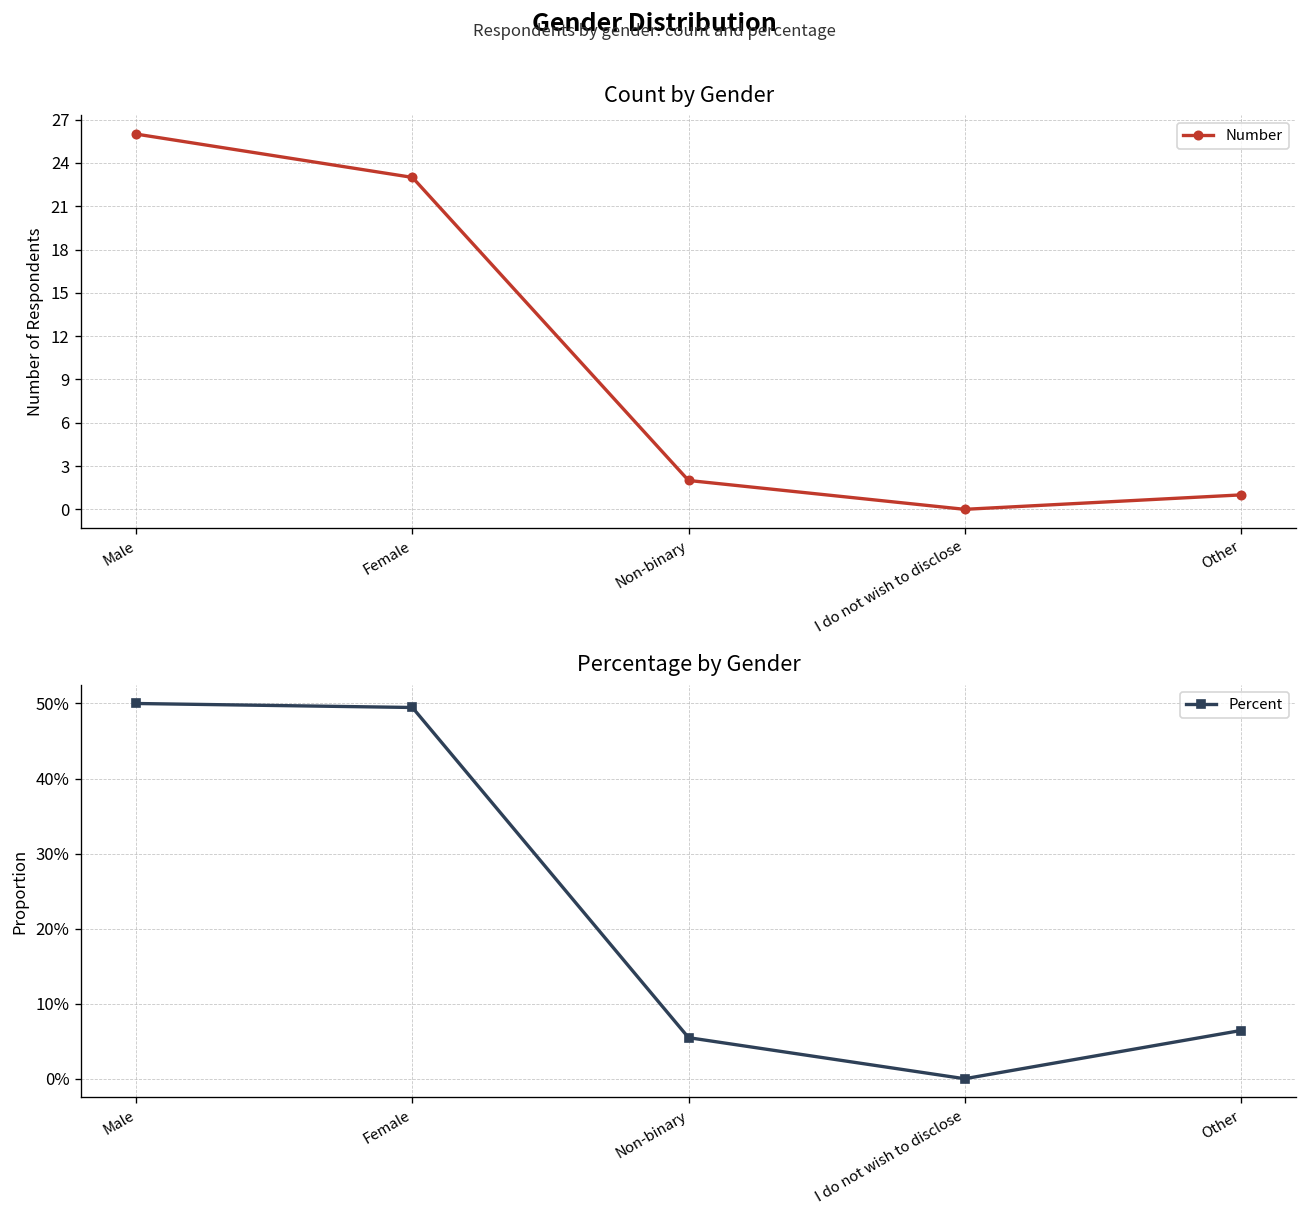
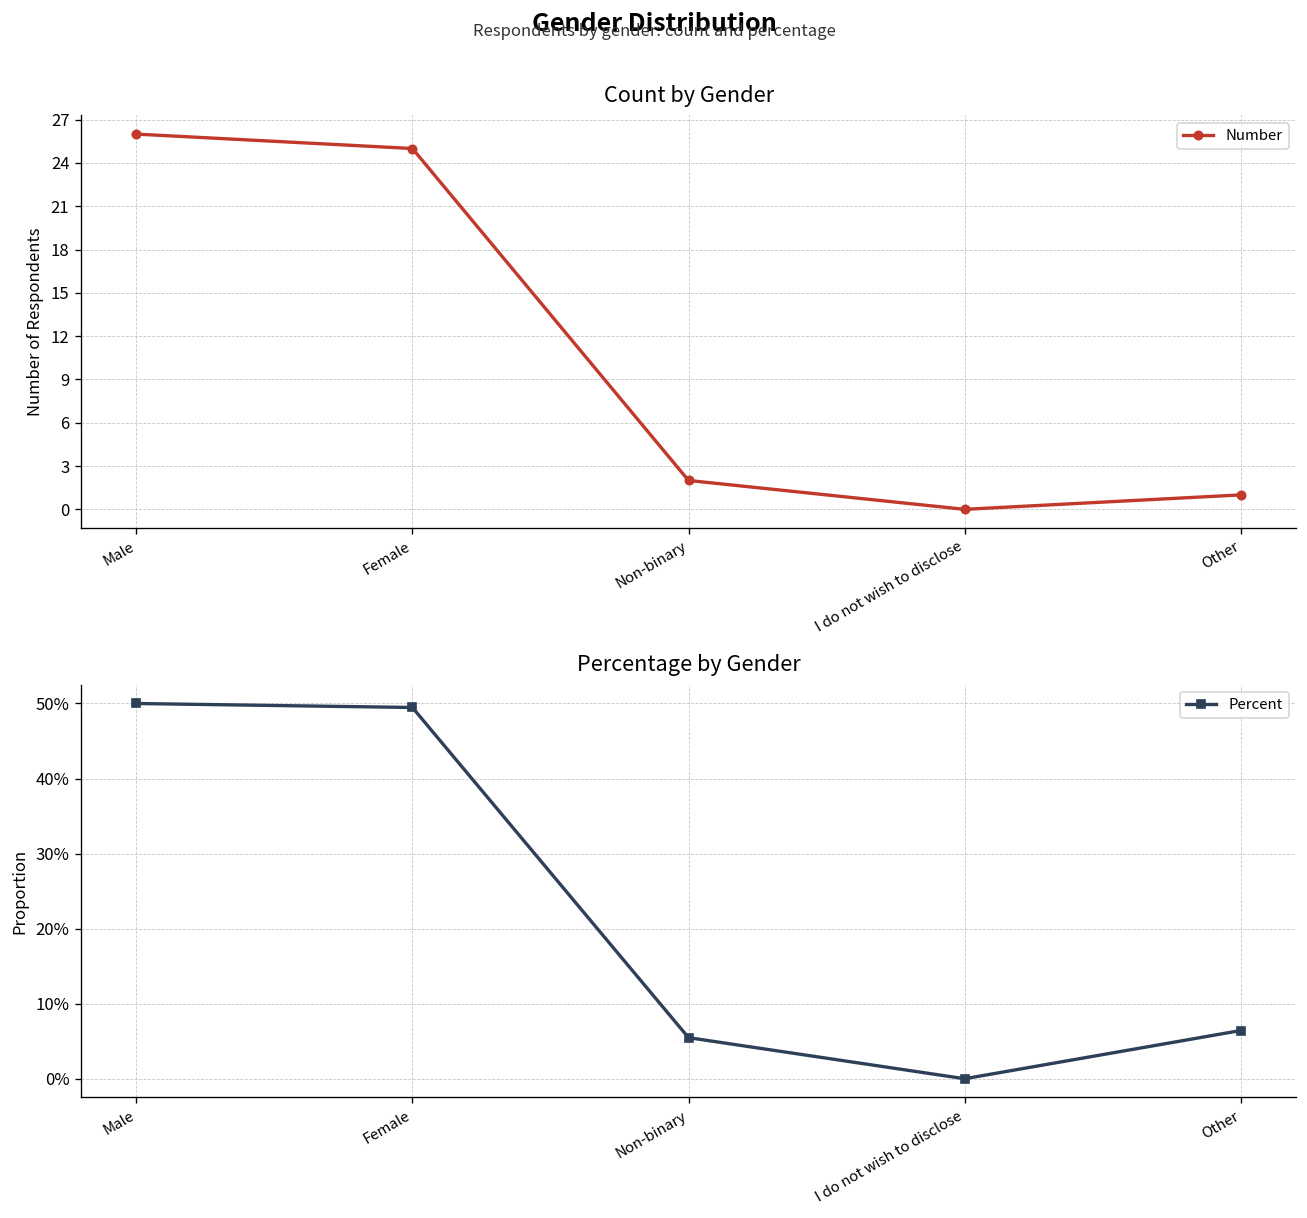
  {
    "Count by Gender": {
      "Male": "26",
-     "Female": "23",
+     "Female": "25",
      "Non-binary": "2",
      "I do not wish to disclose": "0",
      "Other": "1"
    },
    "Percentage by Gender": {
      "Male": "50%",
      "Female": "49%",
      "Non-binary": "5%",
      "I do not wish to disclose": "0%",
      "Other": "6%"
    }
  }
